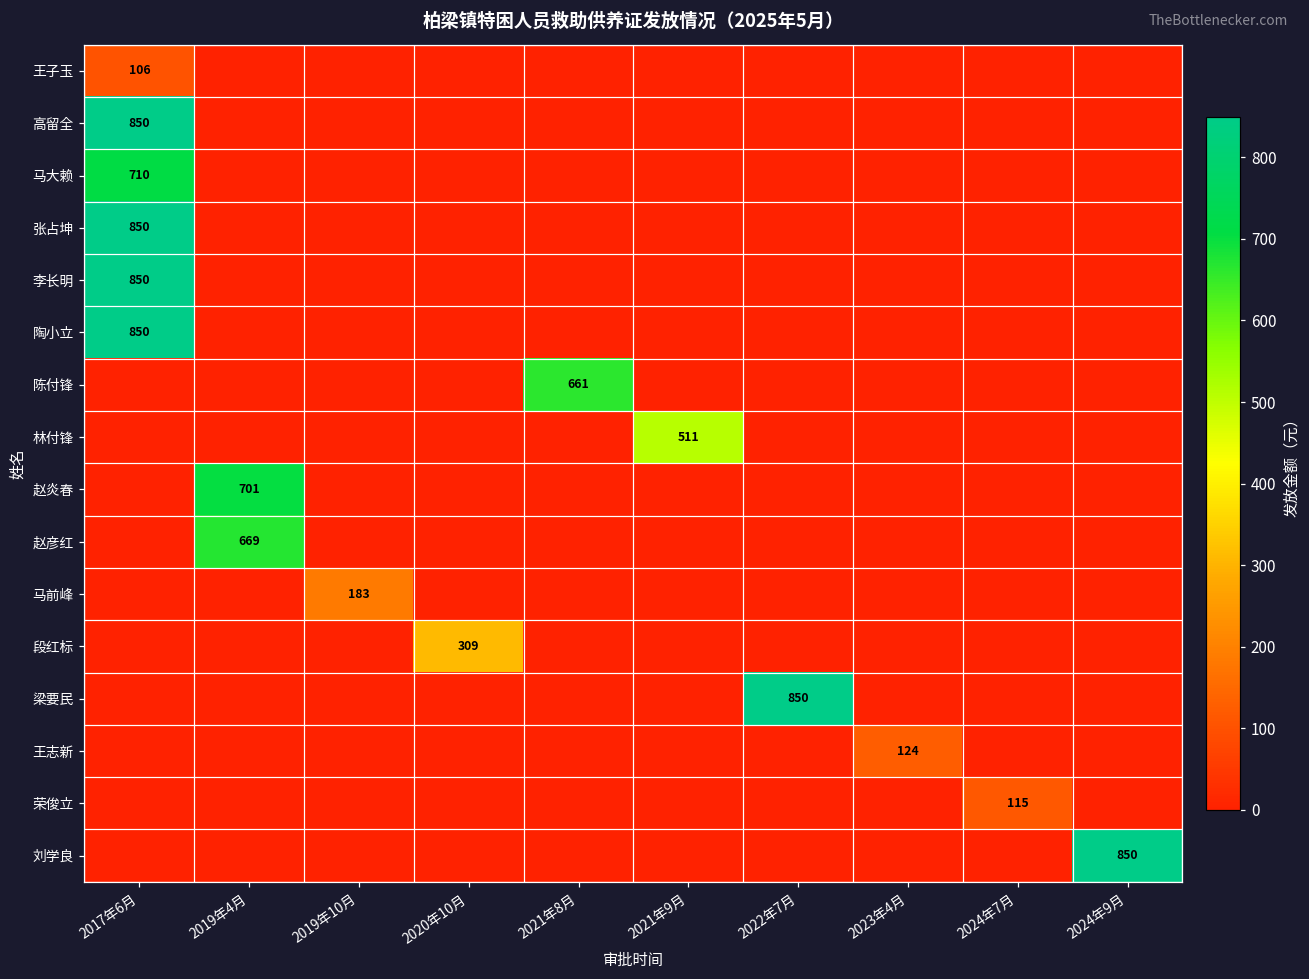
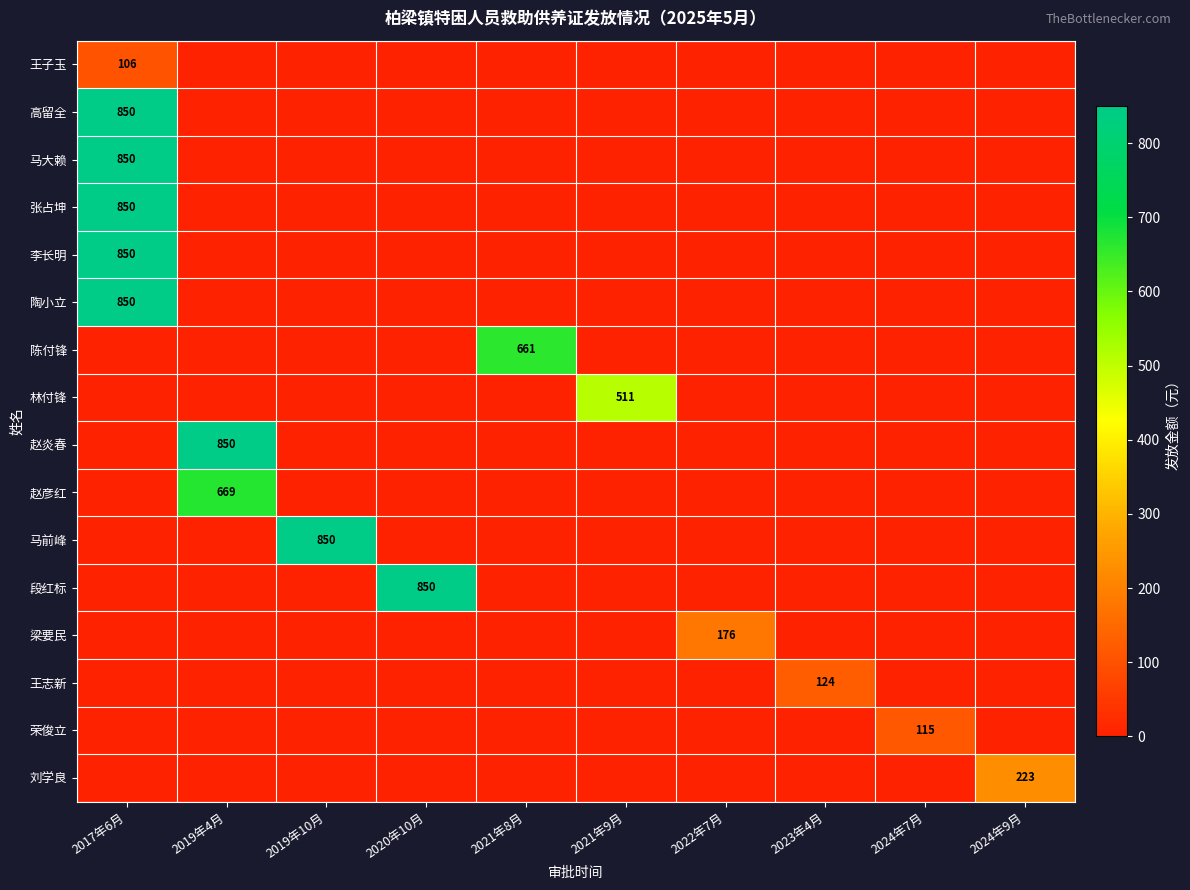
  {
    "王子玉": {
      "2017年6月": 106
    },
    "高留全": {
      "2017年6月": 850
    },
    "马大赖": {
-     "2017年6月": 710
+     "2017年6月": 850
    },
    "张占坤": {
      "2017年6月": 850
    },
    "李长明": {
      "2017年6月": 850
    },
    "陶小立": {
      "2017年6月": 850
    },
    "陈付锋": {
      "2021年8月": 661
    },
    "林付锋": {
      "2021年9月": 511
    },
    "赵炎春": {
-     "2019年4月": 701
+     "2019年4月": 850
    },
    "赵彦红": {
      "2019年4月": 669
    },
    "马前峰": {
-     "2019年10月": 183
+     "2019年10月": 850
    },
    "段红标": {
-     "2020年10月": 309
+     "2020年10月": 850
    },
    "梁要民": {
-     "2022年7月": 850
+     "2022年7月": 176
    },
    "王志新": {
      "2023年4月": 124
    },
    "荣俊立": {
      "2024年7月": 115
    },
    "刘学良": {
-     "2024年9月": 850
+     "2024年9月": 223
    }
  }
